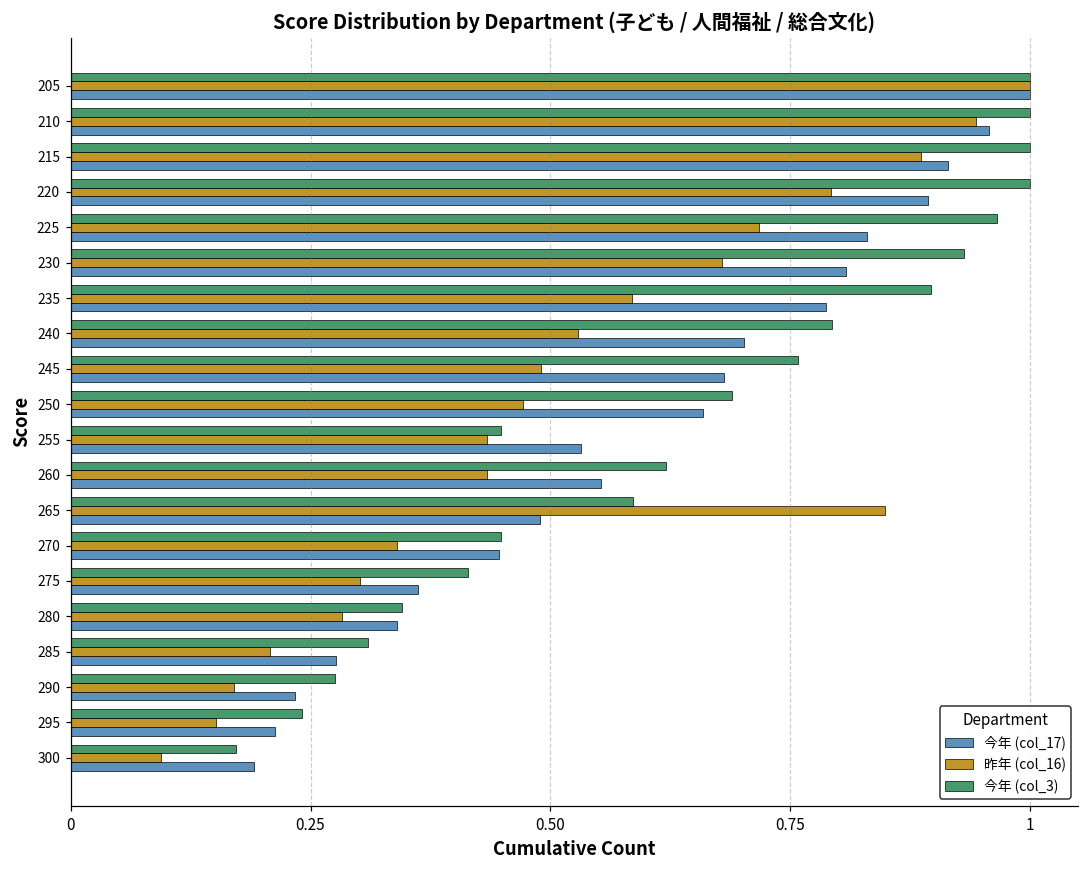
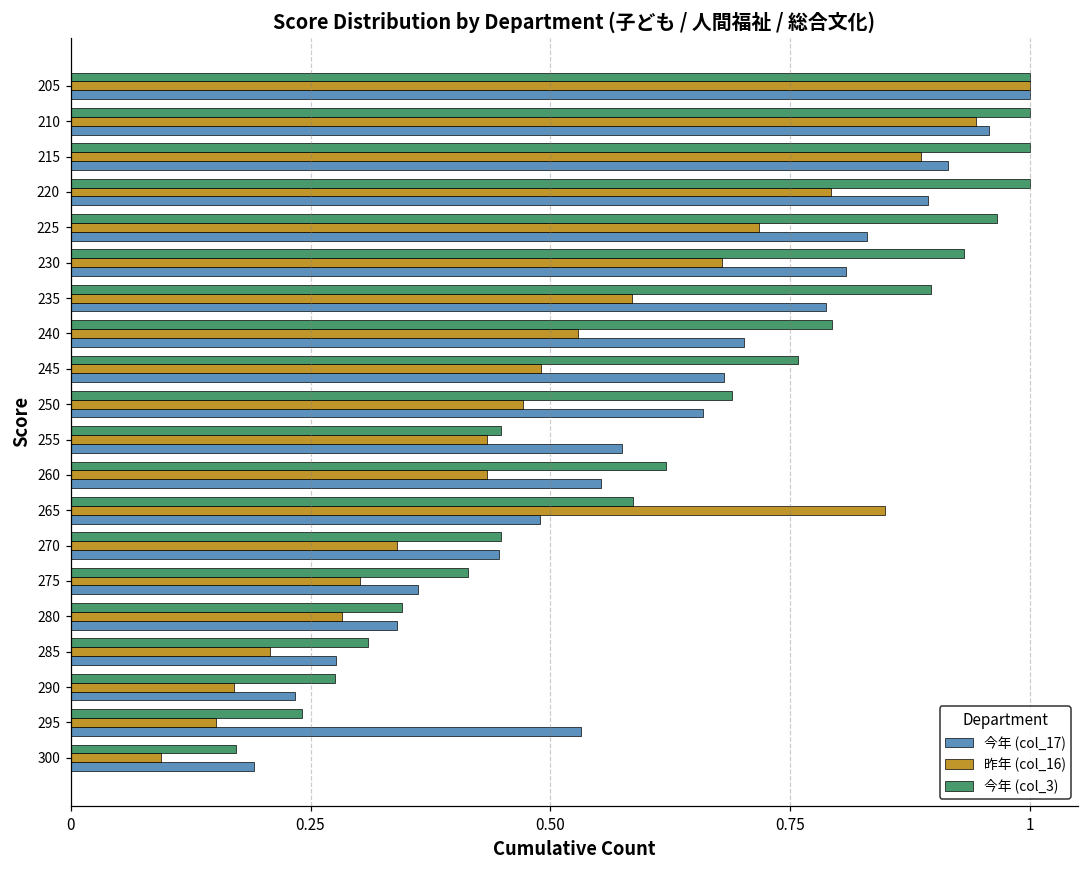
  {
    "今年 (col_17)": {
      "205": 1.00,
      "210": 0.96,
      "215": 0.91,
      "220": 0.89,
      "225": 0.83,
      "230": 0.81,
      "235": 0.79,
      "240": 0.70,
      "245": 0.68,
      "250": 0.66,
-     "255": 0.53,
+     "255": 0.57,
      "260": 0.55,
      "265": 0.49,
      "270": 0.45,
      "275": 0.36,
      "280": 0.34,
      "285": 0.28,
      "290": 0.23,
-     "295": 0.21,
+     "295": 0.53,
      "300": 0.19
    },
    "昨年 (col_16)": {
      "205": 1.00,
      "210": 0.94,
      "215": 0.89,
      "220": 0.79,
      "225": 0.72,
      "230": 0.68,
      "235": 0.58,
      "240": 0.53,
      "245": 0.49,
      "250": 0.47,
      "255": 0.43,
      "260": 0.43,
      "265": 0.85,
      "270": 0.34,
      "275": 0.30,
      "280": 0.28,
      "285": 0.21,
      "290": 0.17,
      "295": 0.15,
      "300": 0.09
    },
    "今年 (col_3)": {
      "205": 1.00,
      "210": 1.00,
      "215": 1.00,
      "220": 1.00,
      "225": 0.97,
      "230": 0.93,
      "235": 0.90,
      "240": 0.79,
      "245": 0.76,
      "250": 0.69,
      "255": 0.45,
      "260": 0.62,
      "265": 0.59,
      "270": 0.45,
      "275": 0.41,
      "280": 0.34,
      "285": 0.31,
      "290": 0.28,
      "295": 0.24,
      "300": 0.17
    }
  }
